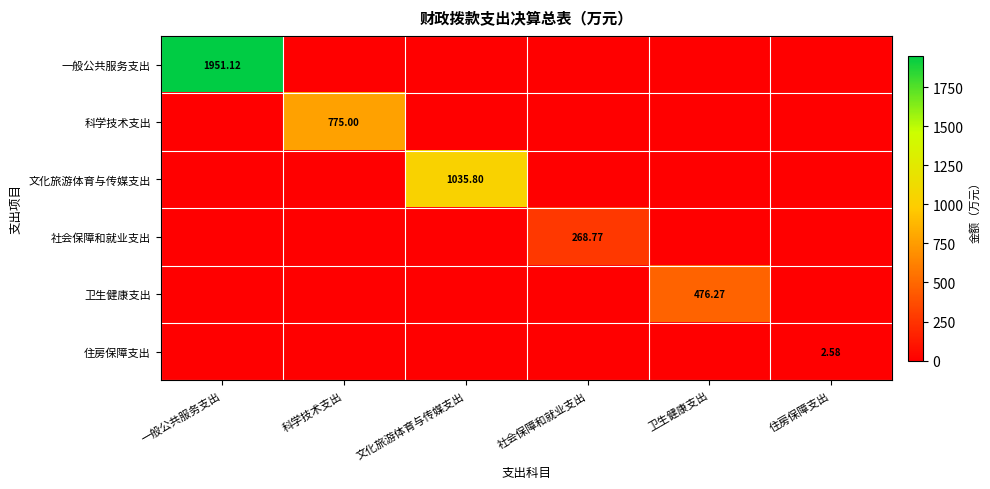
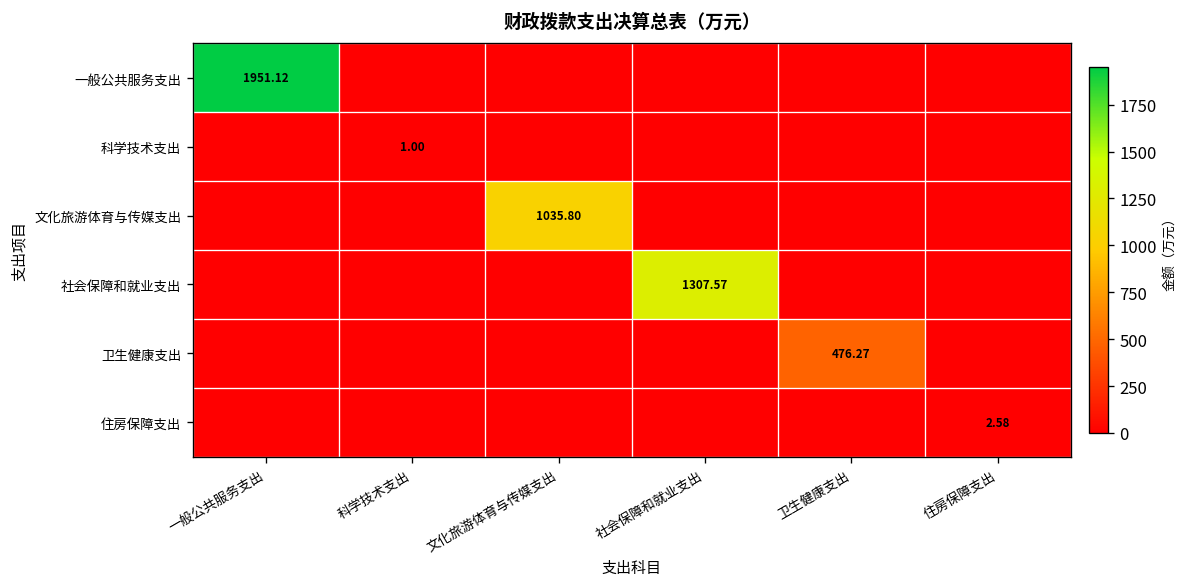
  {
    "一般公共服务支出": {
      "一般公共服务支出": 1951.12
    },
    "科学技术支出": {
-     "科学技术支出": 775.00
+     "科学技术支出": 1.00
    },
    "文化旅游体育与传媒支出": {
      "文化旅游体育与传媒支出": 1035.80
    },
    "社会保障和就业支出": {
-     "社会保障和就业支出": 268.77
+     "社会保障和就业支出": 1307.57
    },
    "卫生健康支出": {
      "卫生健康支出": 476.27
    },
    "住房保障支出": {
      "住房保障支出": 2.58
    }
  }
